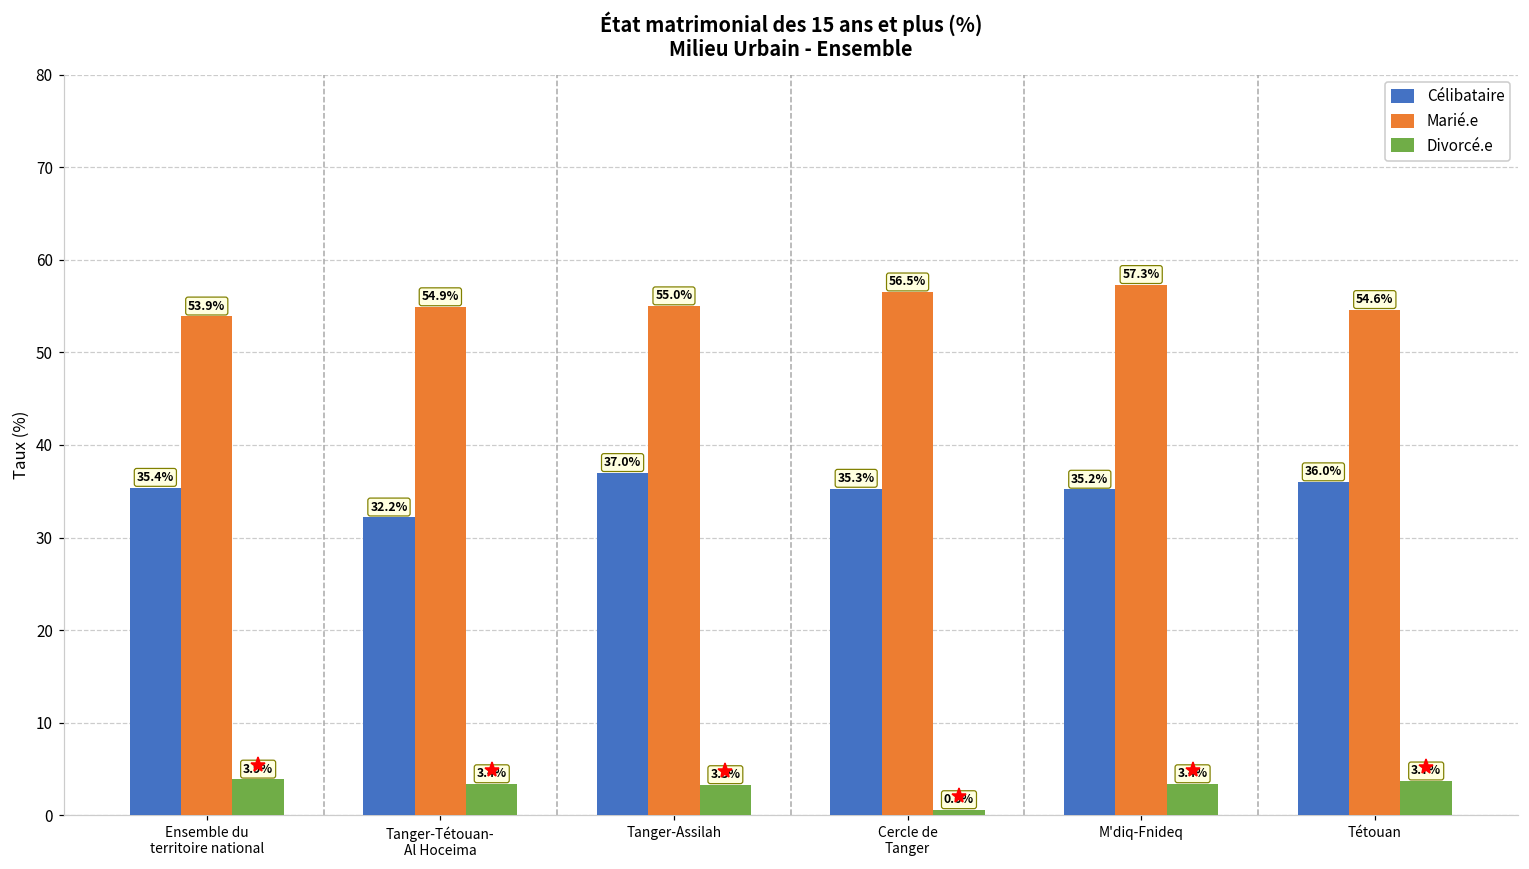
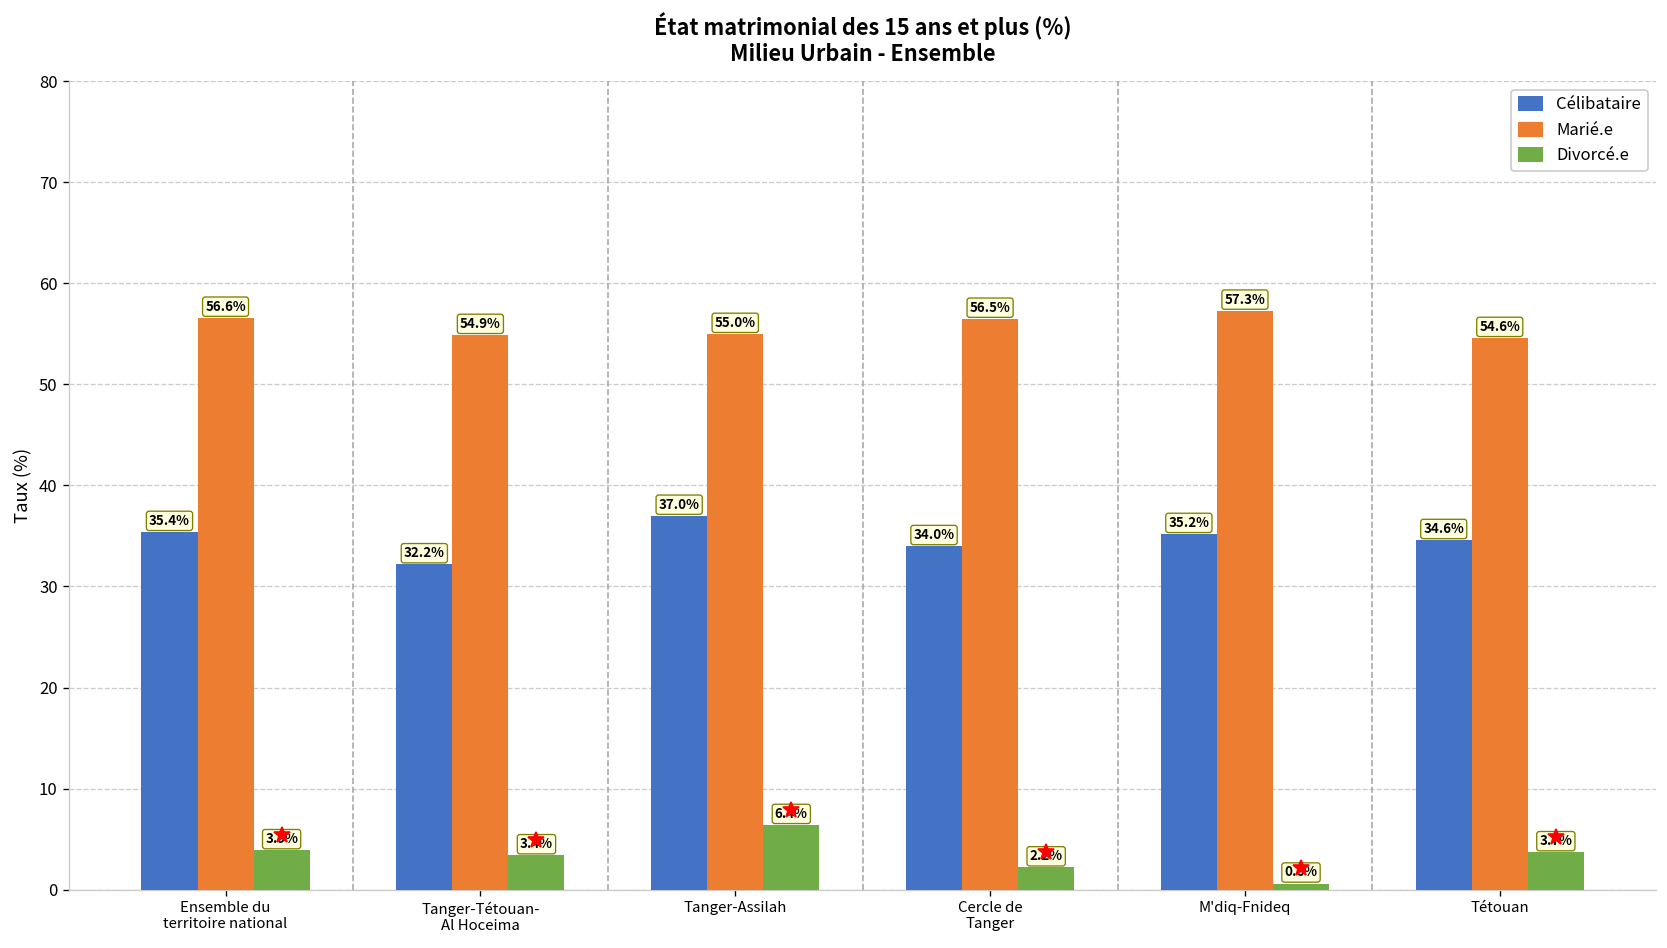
  {
    "Célibataire": {
-     "Cercle de Tanger": "35.3%",
-     "Tétouan": "36.0%"
+     "Cercle de Tanger": "34.0%",
+     "Tétouan": "34.6%"
    },
    "Marié.e": {
-     "Ensemble du territoire national": "53.9%"
+     "Ensemble du territoire national": "56.6%"
    },
    "Divorcé.e": {
-     "Tanger-Assilah": "3.3%",
-     "Cercle de Tanger": "0.6%",
-     "M'diq-Fnideq": "3.4%"
+     "Tanger-Assilah": "6.4%",
+     "Cercle de Tanger": "2.2%",
+     "M'diq-Fnideq": "0.6%"
    }
  }
